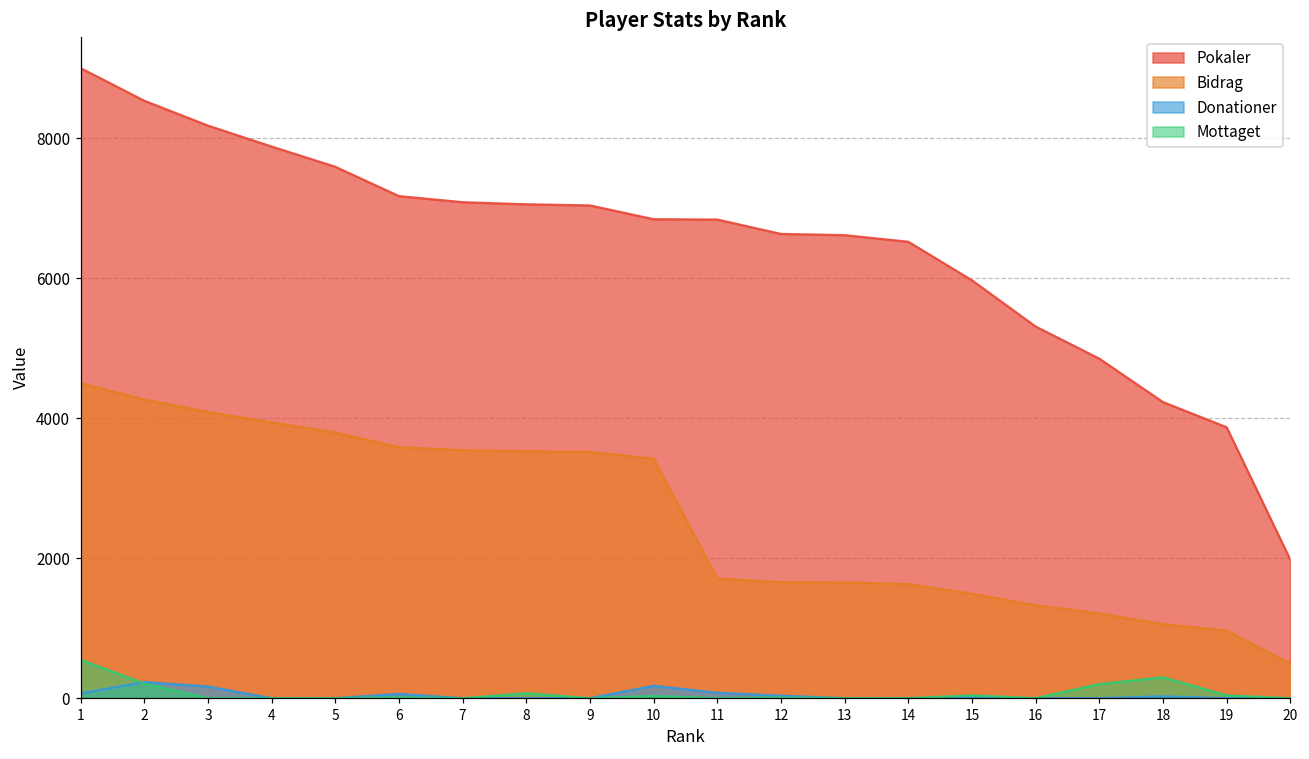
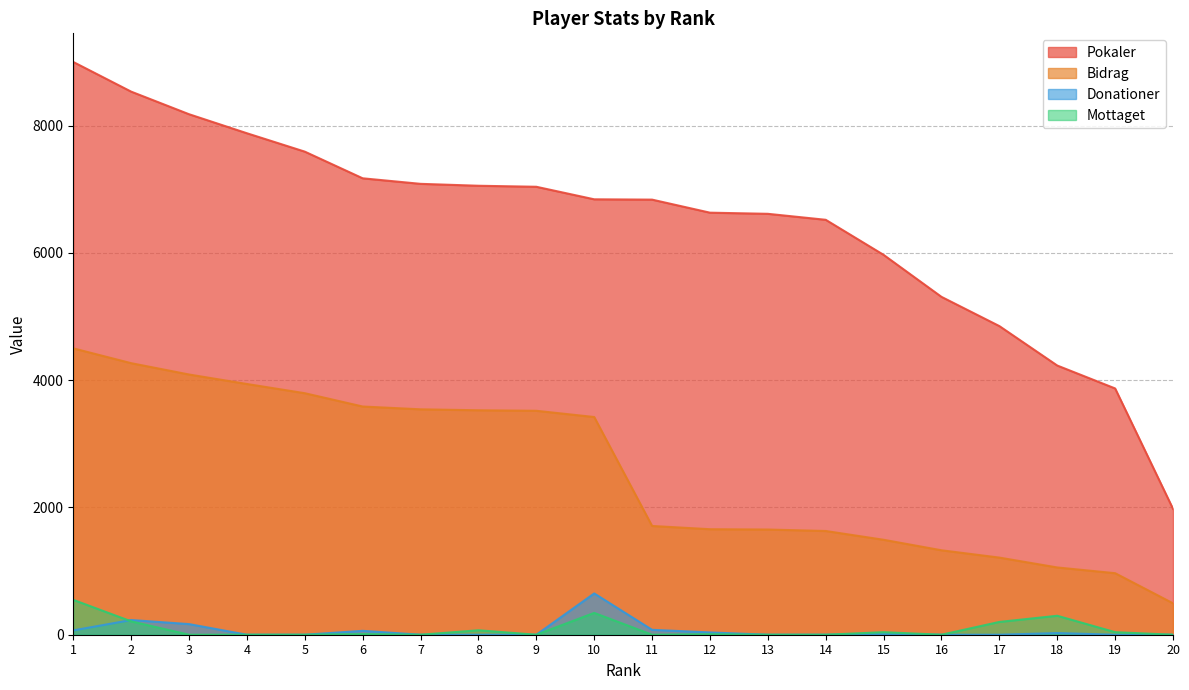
  {
    "Donationer": {
      "1": 100,
      "3": 200,
      "6": 100,
      "8": 0,
-     "10": 200,
+     "10": 600,
      "11": 100,
      "17": 0,
      "18": 0
    },
    "Mottaget": {
      "1": 500,
      "3": 0,
      "6": 0,
      "8": 100,
-     "10": 0,
+     "10": 300,
      "11": 0,
      "17": 200,
      "18": 300
    }
  }
